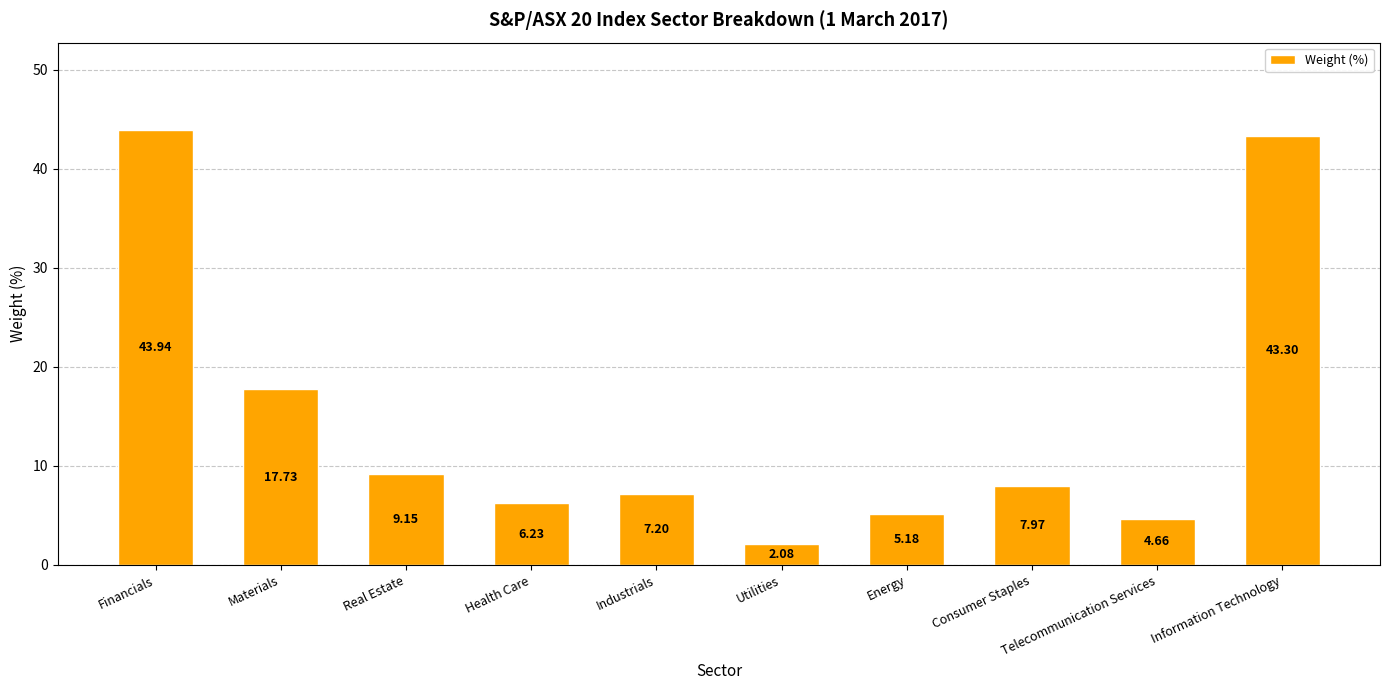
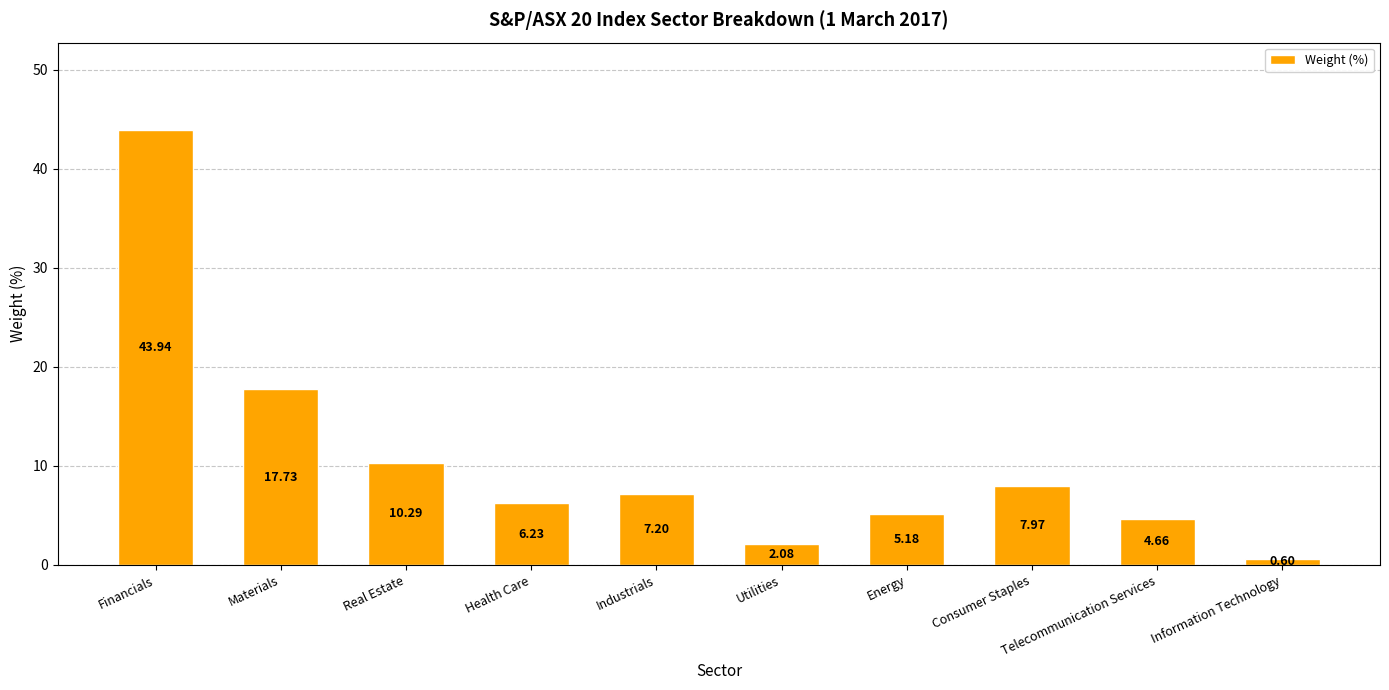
  {
    "Financials": 43.94,
    "Materials": 17.73,
-   "Real Estate": 9.15,
+   "Real Estate": 10.29,
    "Health Care": 6.23,
    "Industrials": 7.20,
    "Utilities": 2.08,
    "Energy": 5.18,
    "Consumer Staples": 7.97,
    "Telecommunication Services": 4.66,
-   "Information Technology": 43.30
+   "Information Technology": 0.60
  }
